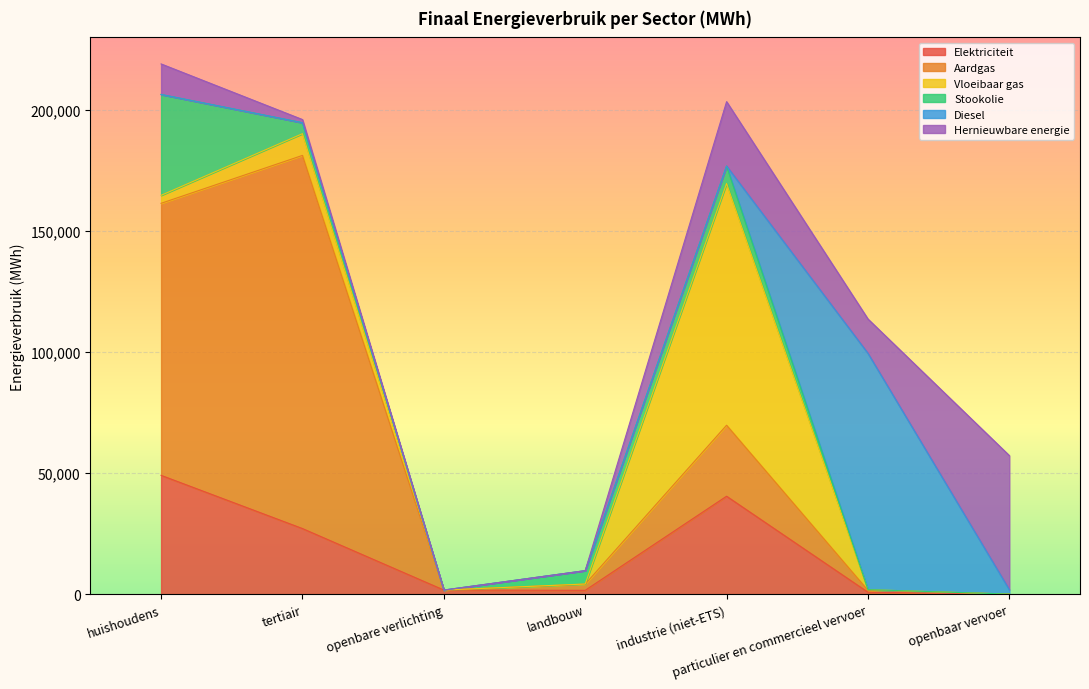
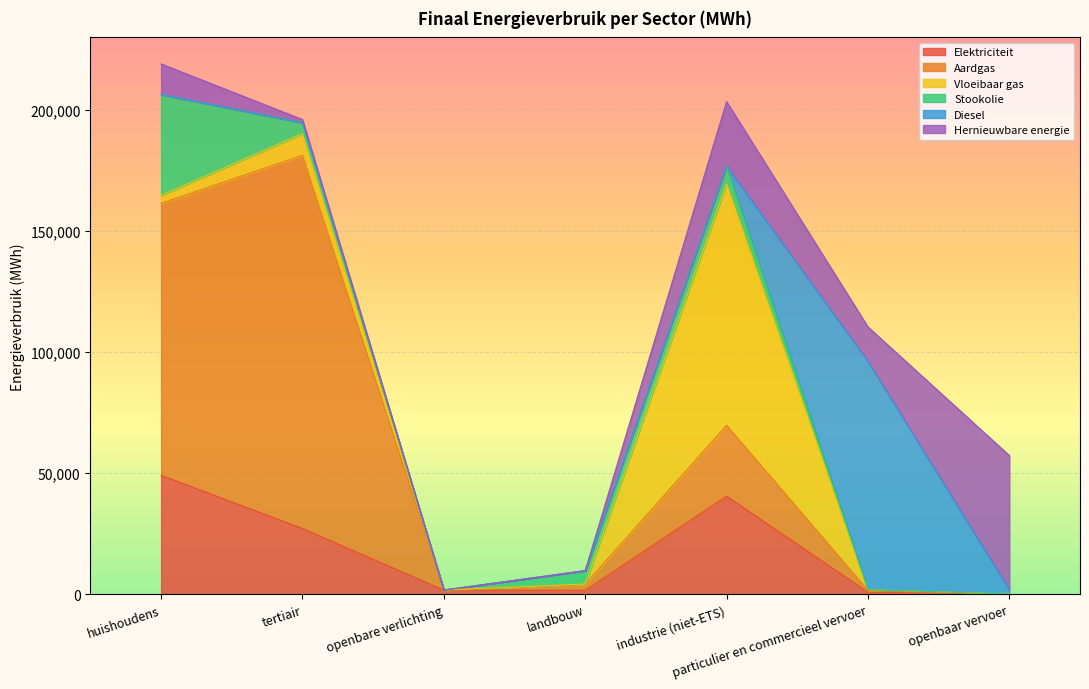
  {
    "Vloeibaar gas": {
      "huishoudens": "3,000",
      "tertiair": "9,000",
      "industrie (niet-ETS)": "100,000"
    },
    "Diesel": {
-     "particulier en commercieel vervoer": "98,000",
+     "particulier en commercieel vervoer": "94,000",
      "openbaar vervoer": "2,000"
    },
    "Hernieuwbare energie": {
      "huishoudens": "13,000",
      "tertiair": "1,000",
      "industrie (niet-ETS)": "27,000",
      "particulier en commercieel vervoer": "14,000",
      "openbaar vervoer": "55,000"
    }
  }
